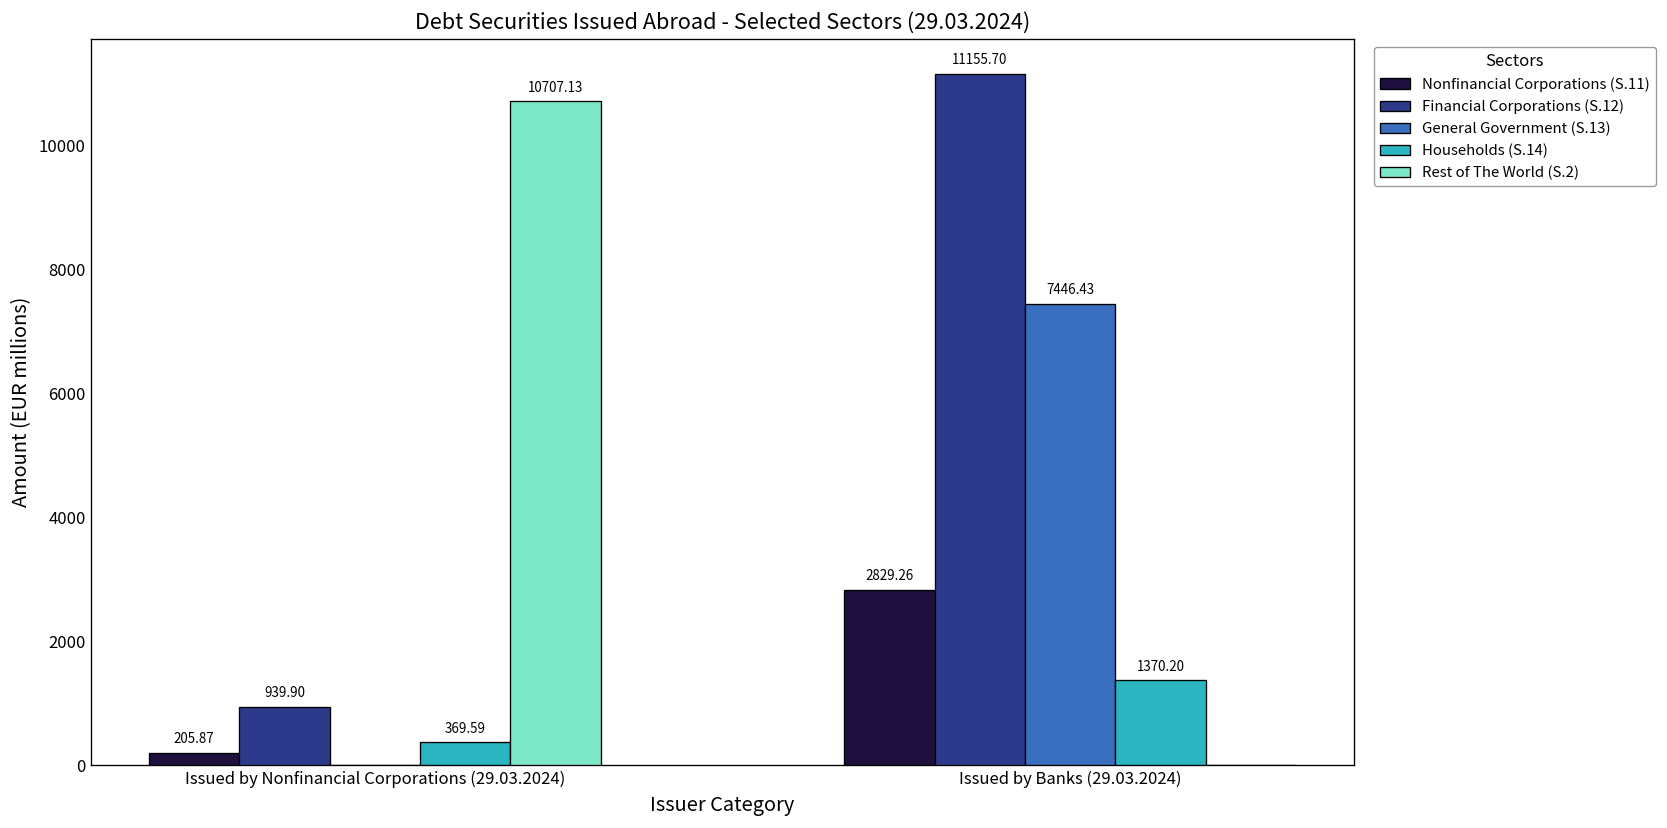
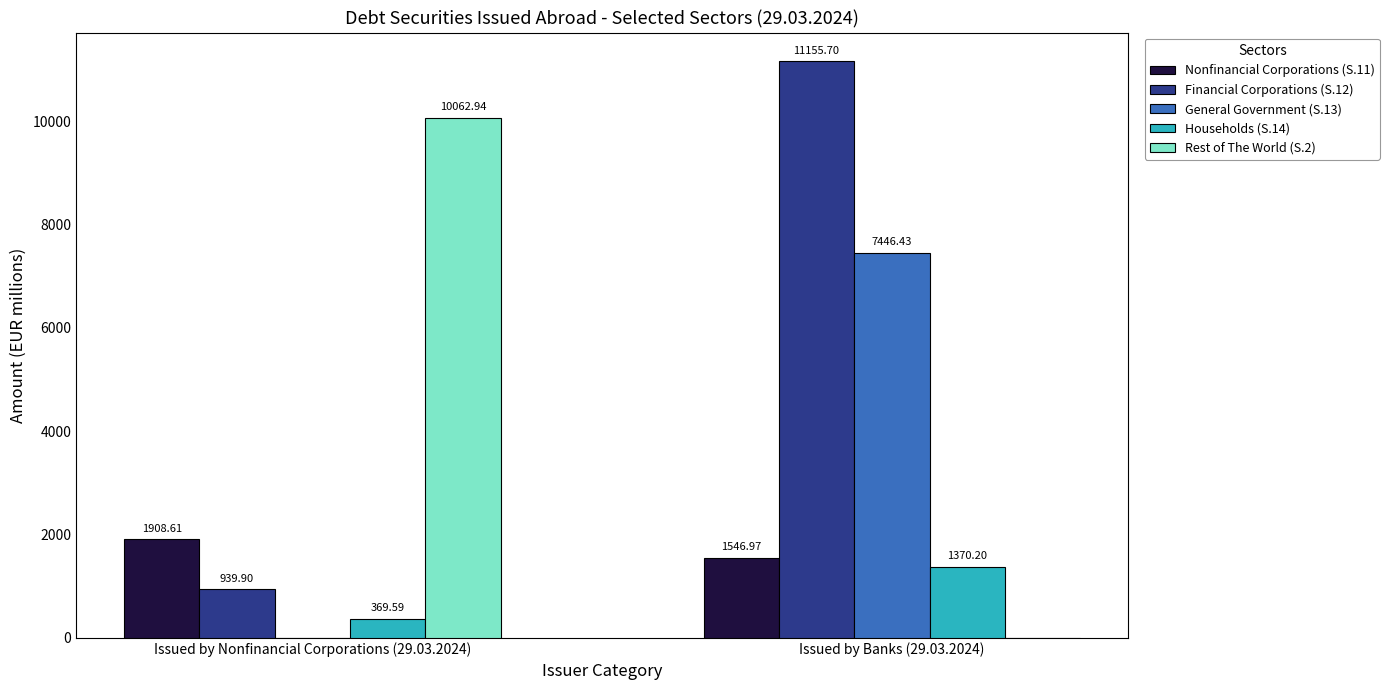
  {
    "Nonfinancial Corporations (S.11)": {
-     "Issued by Nonfinancial Corporations (29.03.2024)": 205.87,
-     "Issued by Banks (29.03.2024)": 2829.26
+     "Issued by Nonfinancial Corporations (29.03.2024)": 1908.61,
+     "Issued by Banks (29.03.2024)": 1546.97
    },
    "Financial Corporations (S.12)": {
      "Issued by Nonfinancial Corporations (29.03.2024)": 939.90,
      "Issued by Banks (29.03.2024)": 11155.70
    },
    "General Government (S.13)": {
      "Issued by Banks (29.03.2024)": 7446.43
    },
    "Households (S.14)": {
      "Issued by Nonfinancial Corporations (29.03.2024)": 369.59,
      "Issued by Banks (29.03.2024)": 1370.20
    },
    "Rest of The World (S.2)": {
-     "Issued by Nonfinancial Corporations (29.03.2024)": 10707.13
+     "Issued by Nonfinancial Corporations (29.03.2024)": 10062.94
    }
  }
